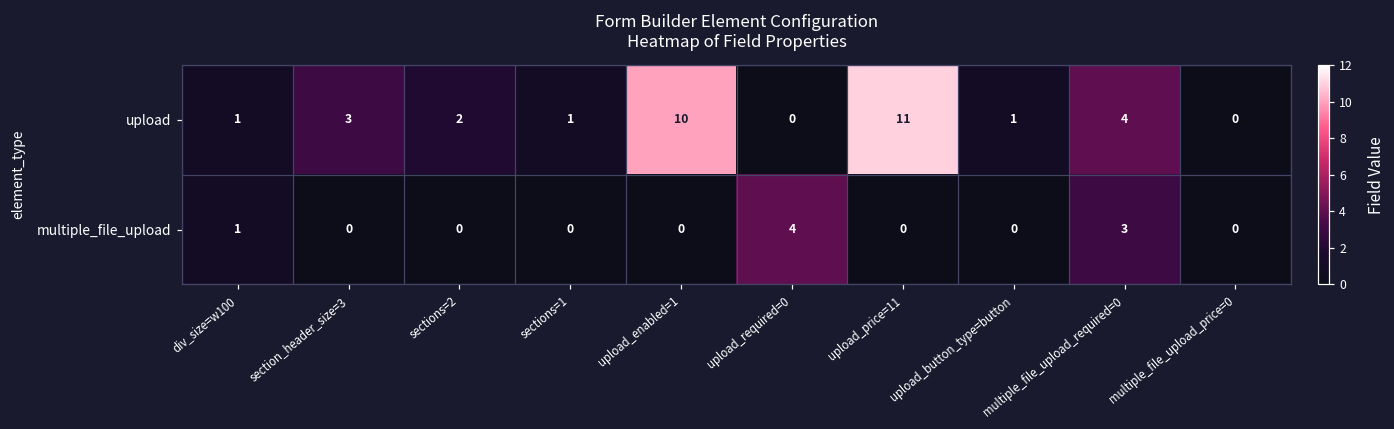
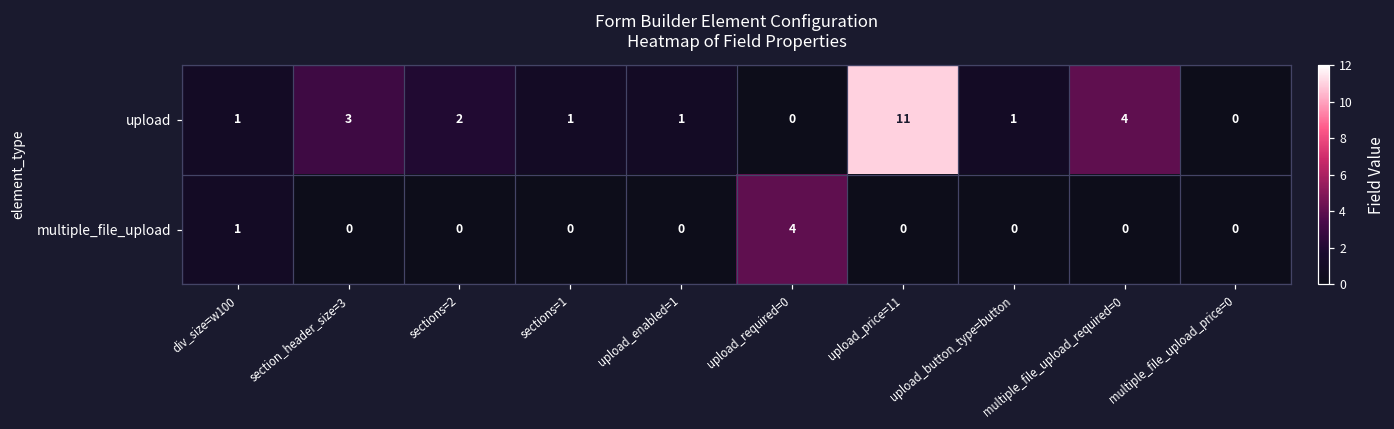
  {
    "upload": {
      "div_size=w100": 1,
      "section_header_size=3": 3,
      "sections=2": 2,
      "sections=1": 1,
-     "upload_enabled=1": 10,
+     "upload_enabled=1": 1,
      "upload_required=0": 0,
      "upload_price=11": 11,
      "upload_button_type=button": 1,
      "multiple_file_upload_required=0": 4,
      "multiple_file_upload_price=0": 0
    },
    "multiple_file_upload": {
      "div_size=w100": 1,
      "section_header_size=3": 0,
      "sections=2": 0,
      "sections=1": 0,
      "upload_enabled=1": 0,
      "upload_required=0": 4,
      "upload_price=11": 0,
      "upload_button_type=button": 0,
-     "multiple_file_upload_required=0": 3,
+     "multiple_file_upload_required=0": 0,
      "multiple_file_upload_price=0": 0
    }
  }
